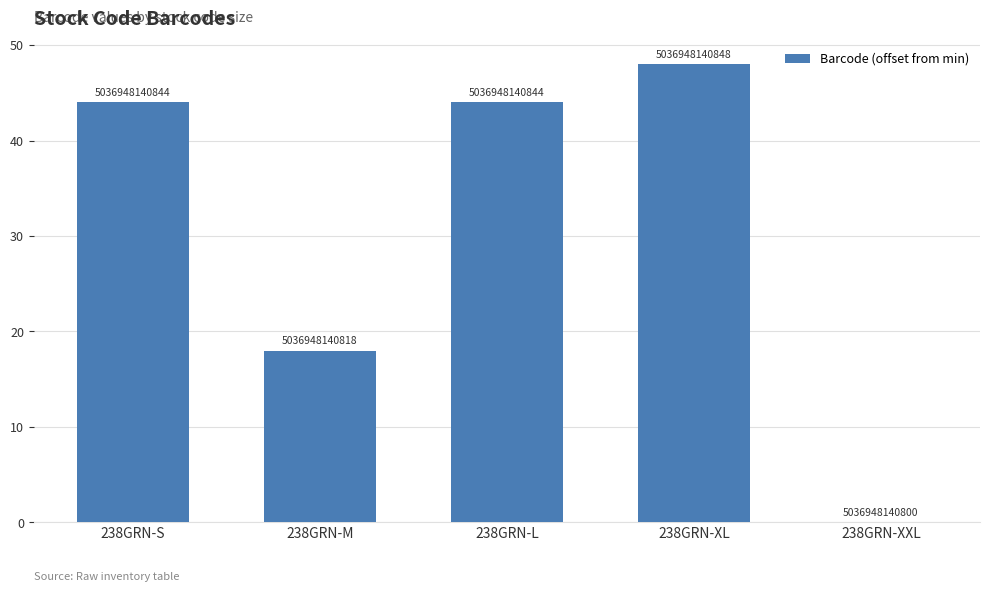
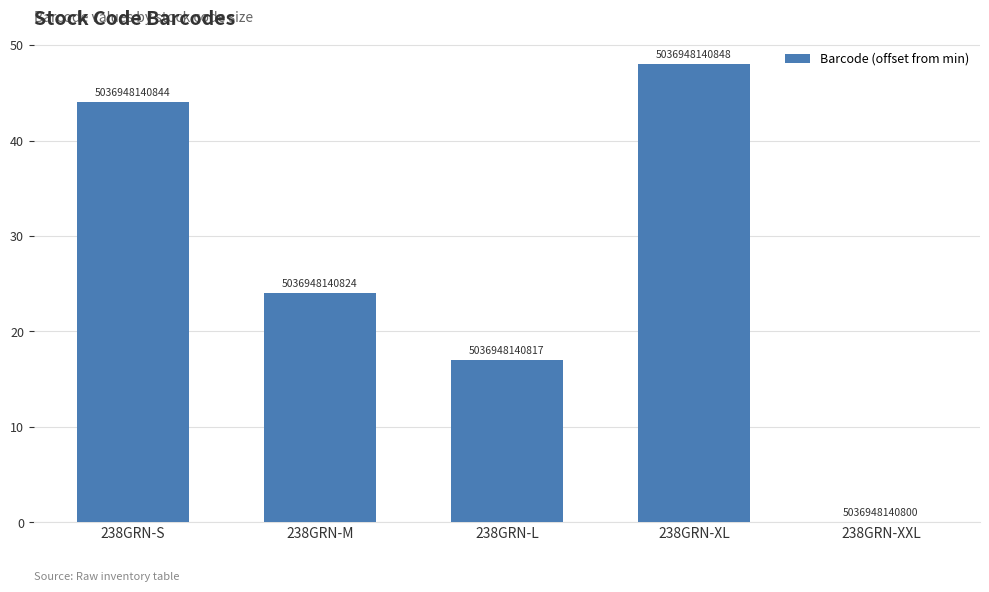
  {
-   "238GRN-M": 5036948140818,
-   "238GRN-L": 5036948140844
+   "238GRN-M": 5036948140824,
+   "238GRN-L": 5036948140817
  }
